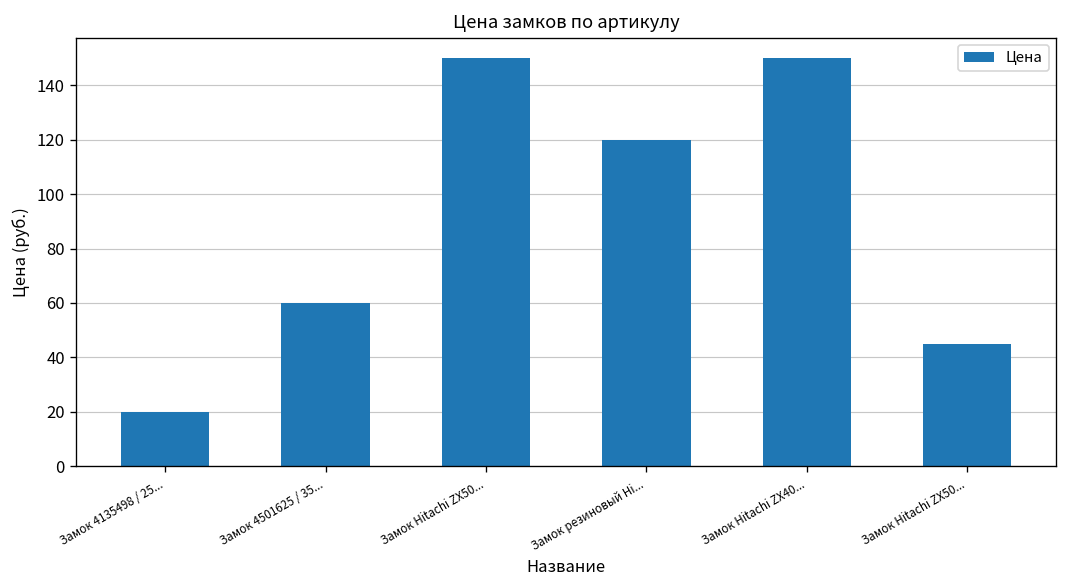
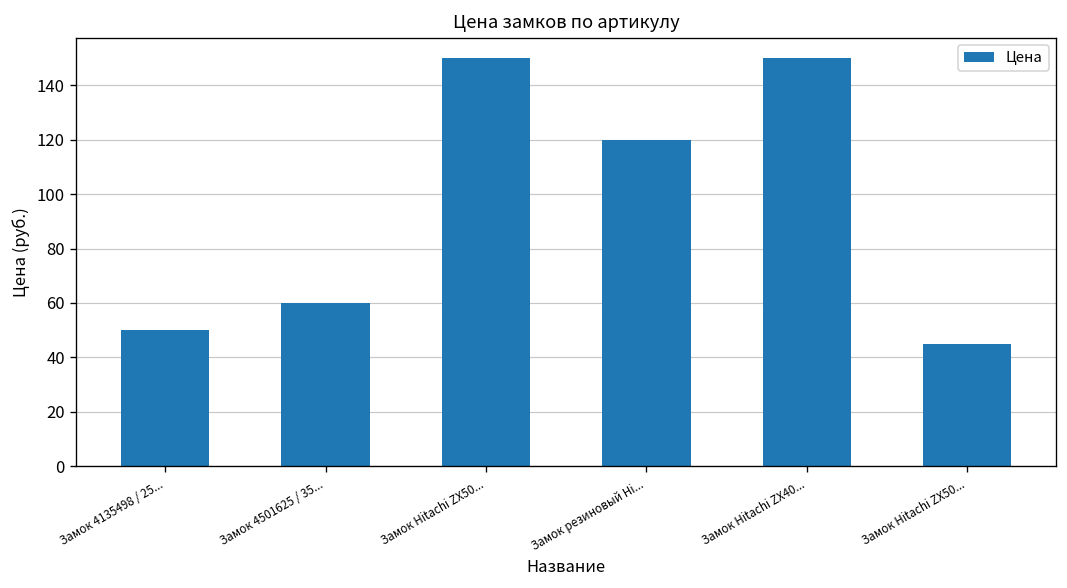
  {
-   "Замок 4135498 / 25...": 20,
+   "Замок 4135498 / 25...": 50,
    "Замок 4501625 / 35...": 60,
    "Замок резиновый Hi...": 120,
    "Замок Hitachi ZX40...": 150
  }
